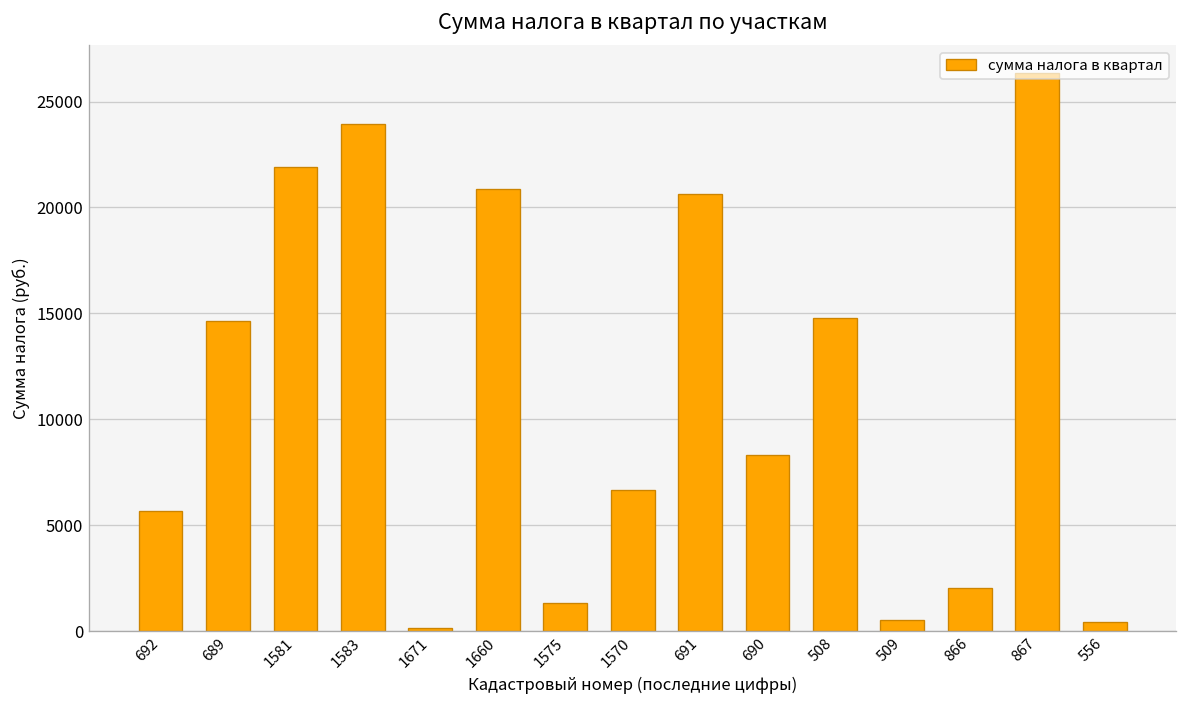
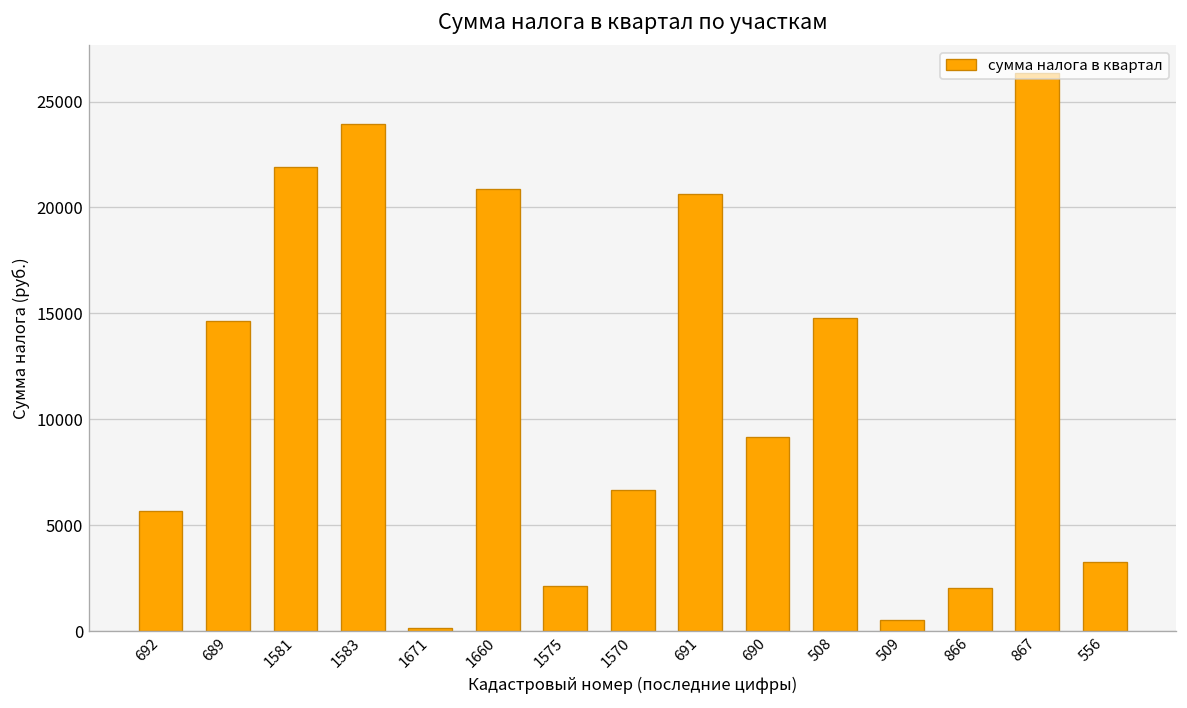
  {
    "692": 5700,
    "689": 14700,
    "1581": 21900,
    "1583": 23900,
    "1671": 100,
    "1660": 20900,
-   "1575": 1300,
+   "1575": 2100,
    "1570": 6700,
    "691": 20600,
-   "690": 8300,
+   "690": 9200,
    "508": 14800,
    "509": 500,
    "866": 2000,
-   "556": 400
+   "556": 3200
  }
